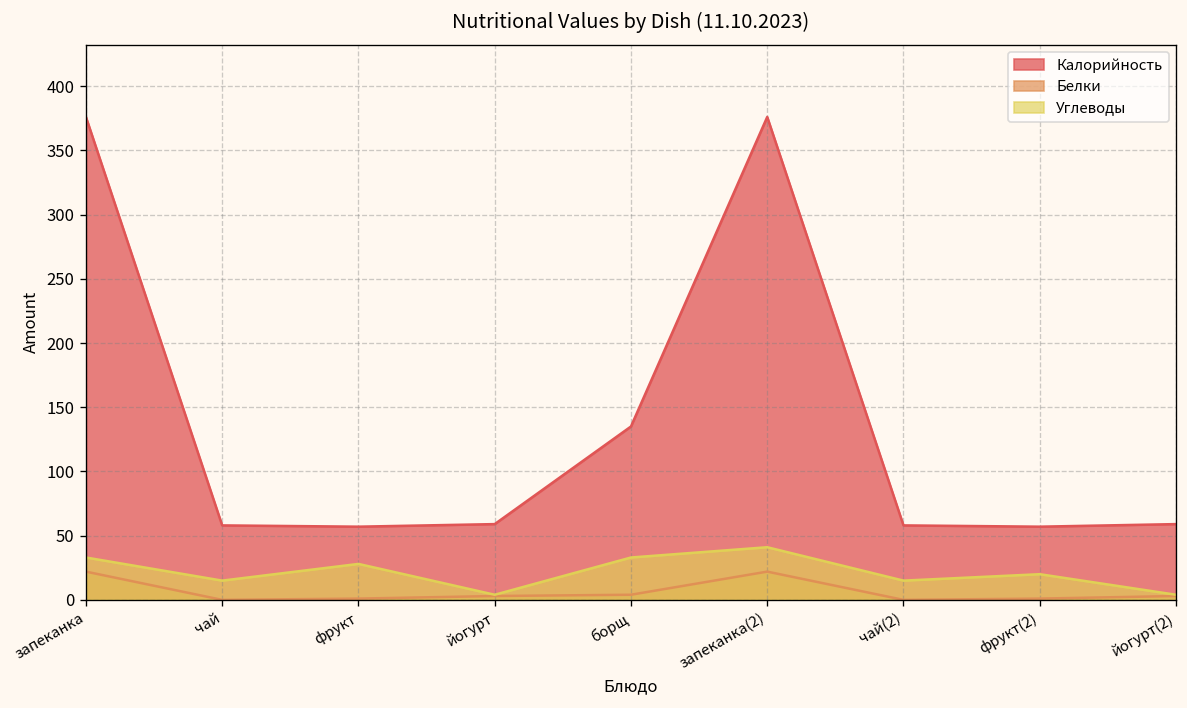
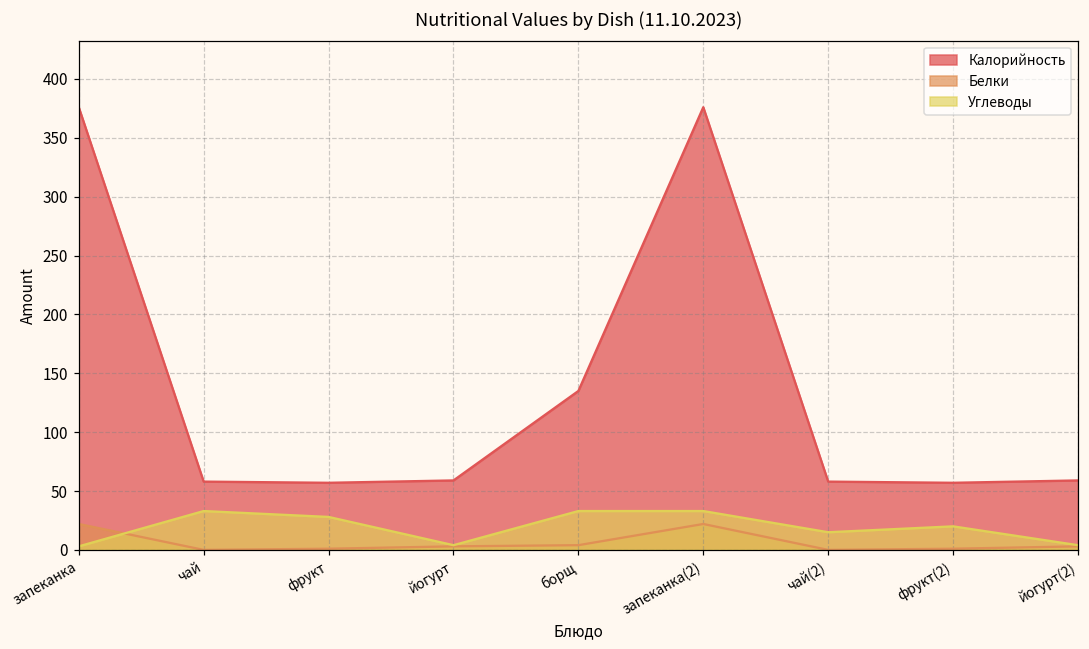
  {
    "Углеводы": {
-     "запеканка": 33,
-     "чай": 15,
+     "запеканка": 3,
+     "чай": 33,
      "фрукт": 28,
      "борщ": 33,
-     "запеканка(2)": 41,
+     "запеканка(2)": 33,
      "чай(2)": 15,
      "фрукт(2)": 20
    }
  }
